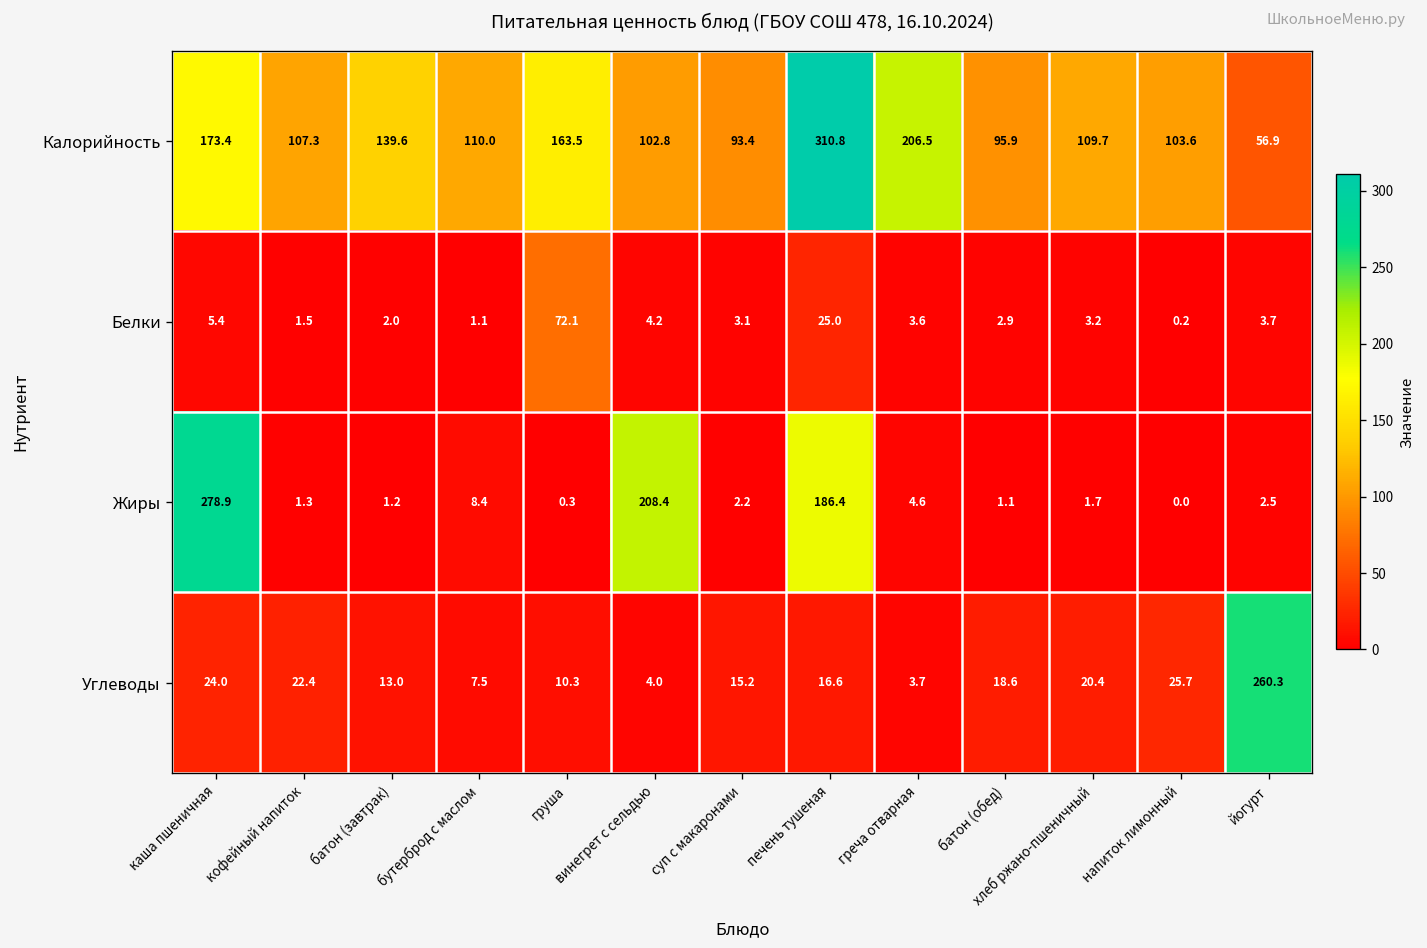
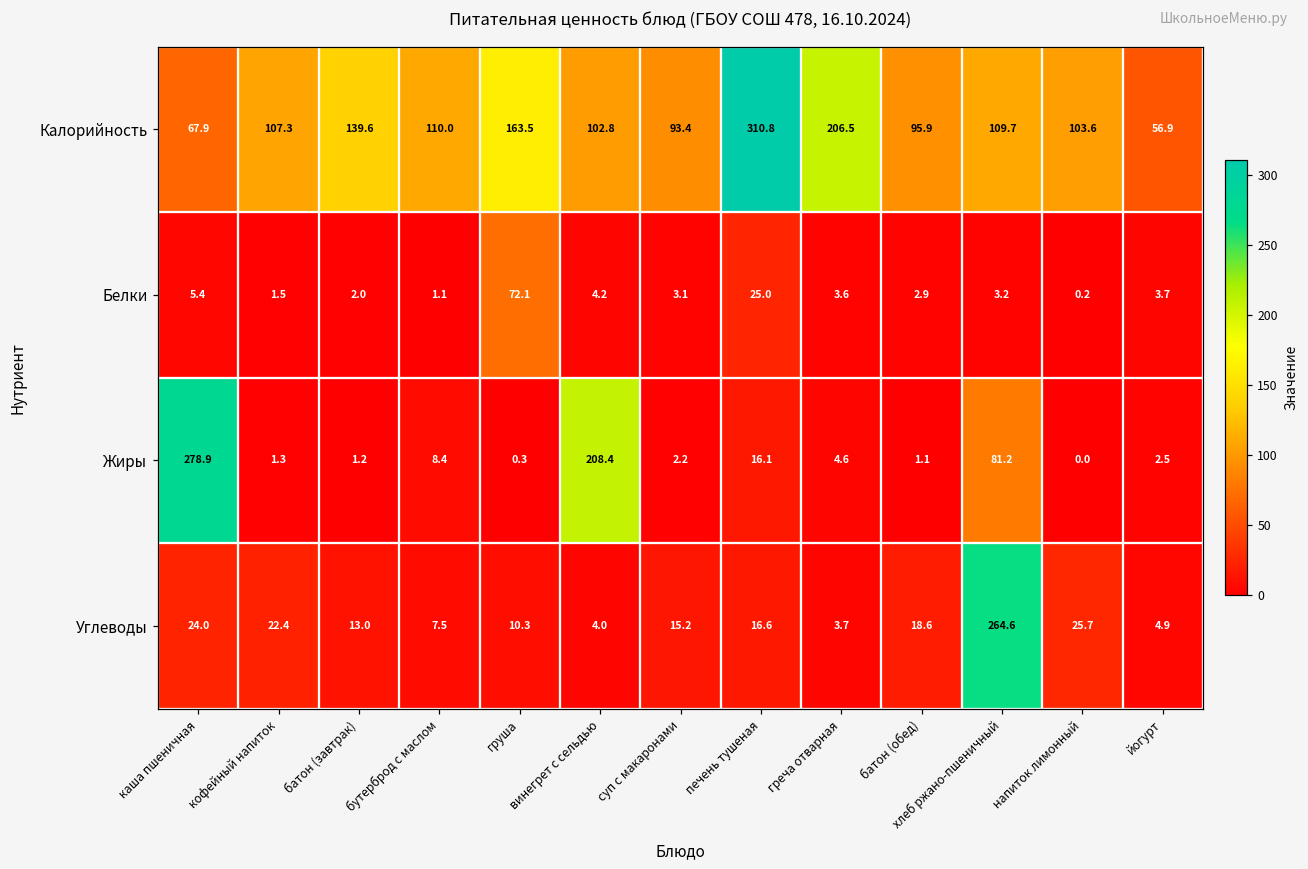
  {
    "Калорийность": {
-     "каша пшеничная": 173.4,
+     "каша пшеничная": 67.9,
      "кофейный напиток": 107.3,
      "батон (завтрак)": 139.6,
      "бутерброд с маслом": 110.0,
      "груша": 163.5,
      "винегрет с сельдью": 102.8,
      "суп с макаронами": 93.4,
      "печень тушеная": 310.8,
      "греча отварная": 206.5,
      "батон (обед)": 95.9,
      "хлеб ржано-пшеничный": 109.7,
      "напиток лимонный": 103.6,
      "йогурт": 56.9
    },
    "Белки": {
      "каша пшеничная": 5.4,
      "кофейный напиток": 1.5,
      "батон (завтрак)": 2.0,
      "бутерброд с маслом": 1.1,
      "груша": 72.1,
      "винегрет с сельдью": 4.2,
      "суп с макаронами": 3.1,
      "печень тушеная": 25.0,
      "греча отварная": 3.6,
      "батон (обед)": 2.9,
      "хлеб ржано-пшеничный": 3.2,
      "напиток лимонный": 0.2,
      "йогурт": 3.7
    },
    "Жиры": {
      "каша пшеничная": 278.9,
      "кофейный напиток": 1.3,
      "батон (завтрак)": 1.2,
      "бутерброд с маслом": 8.4,
      "груша": 0.3,
      "винегрет с сельдью": 208.4,
      "суп с макаронами": 2.2,
-     "печень тушеная": 186.4,
+     "печень тушеная": 16.1,
      "греча отварная": 4.6,
      "батон (обед)": 1.1,
-     "хлеб ржано-пшеничный": 1.7,
+     "хлеб ржано-пшеничный": 81.2,
      "напиток лимонный": 0.0,
      "йогурт": 2.5
    },
    "Углеводы": {
      "каша пшеничная": 24.0,
      "кофейный напиток": 22.4,
      "батон (завтрак)": 13.0,
      "бутерброд с маслом": 7.5,
      "груша": 10.3,
      "винегрет с сельдью": 4.0,
      "суп с макаронами": 15.2,
      "печень тушеная": 16.6,
      "греча отварная": 3.7,
      "батон (обед)": 18.6,
-     "хлеб ржано-пшеничный": 20.4,
+     "хлеб ржано-пшеничный": 264.6,
      "напиток лимонный": 25.7,
-     "йогурт": 260.3
+     "йогурт": 4.9
    }
  }
